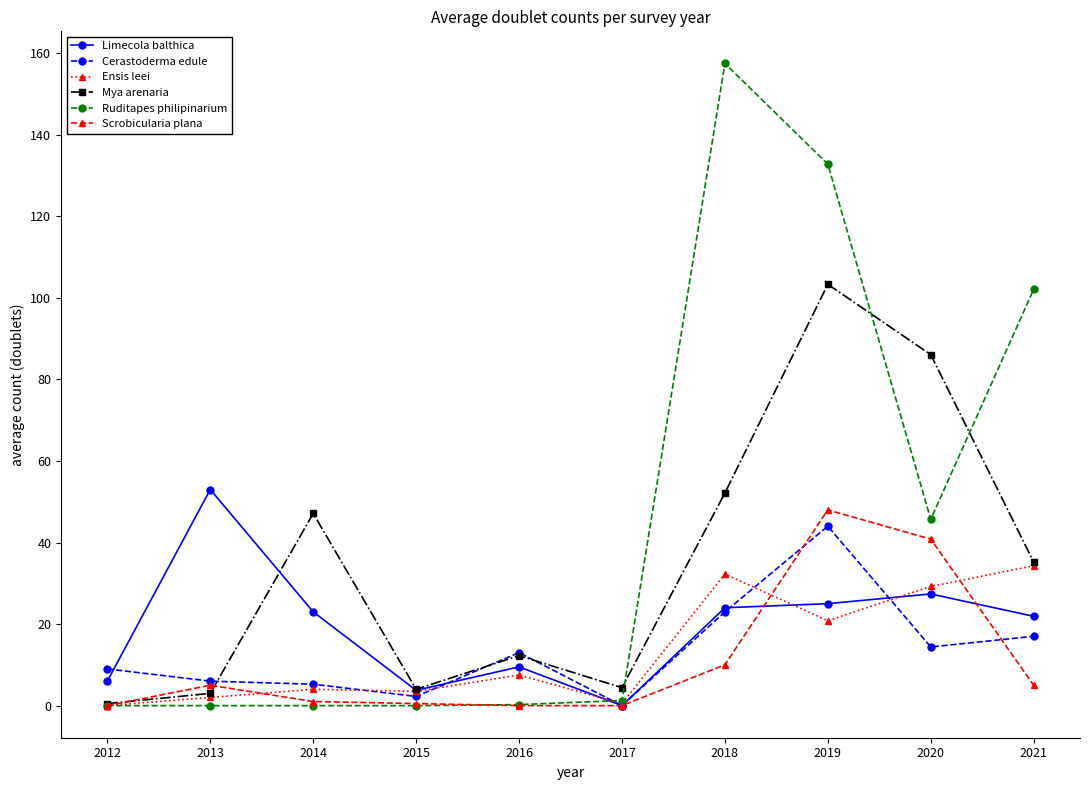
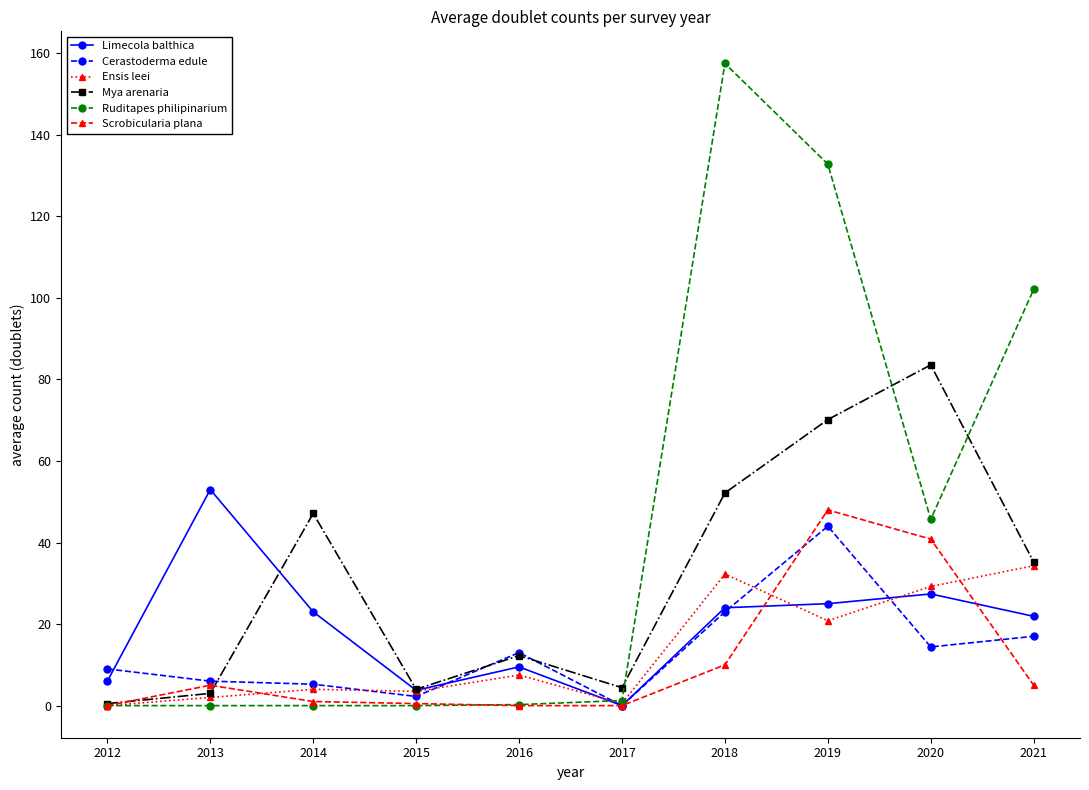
  {
    "Mya arenaria": {
      "2013": 3,
      "2014": 47,
      "2016": 12,
      "2017": 4,
      "2018": 52,
-     "2019": 103,
-     "2020": 86,
+     "2019": 70,
+     "2020": 84,
      "2021": 35
    },
    "Ruditapes philipinarium": {
      "2013": 0,
      "2014": 0,
      "2017": 1,
      "2018": 158,
      "2019": 133,
      "2020": 46,
      "2021": 102
    }
  }
